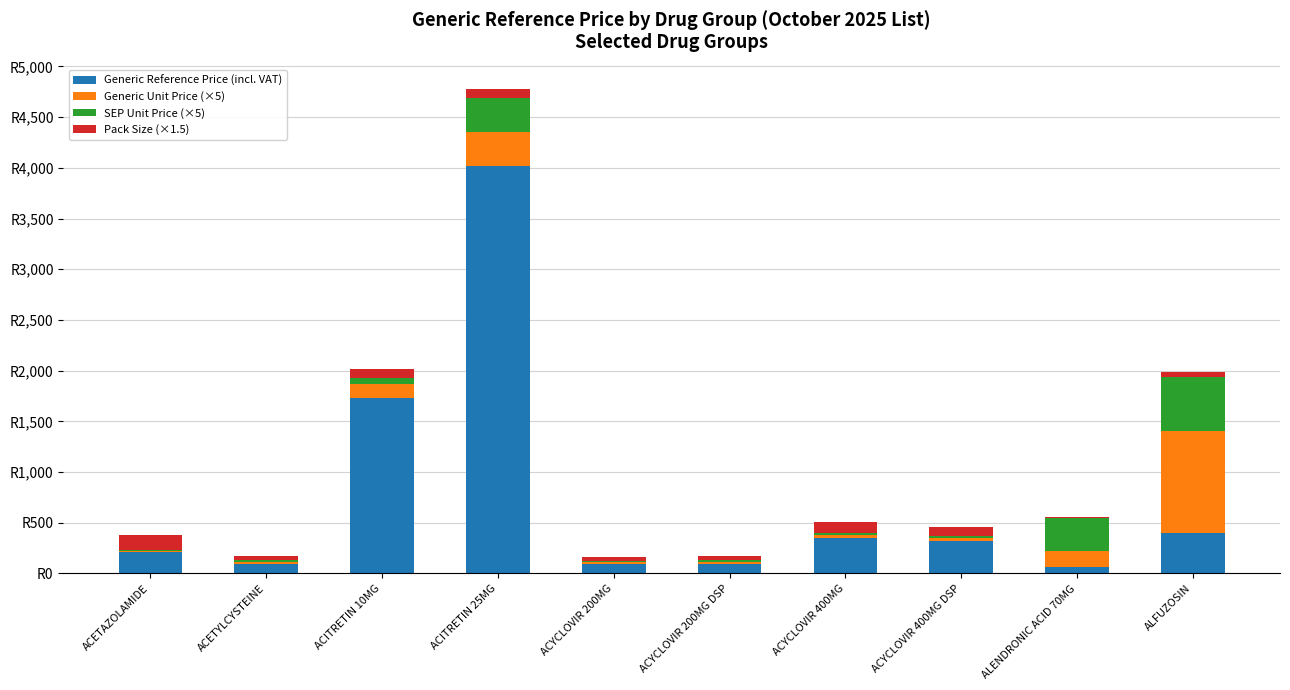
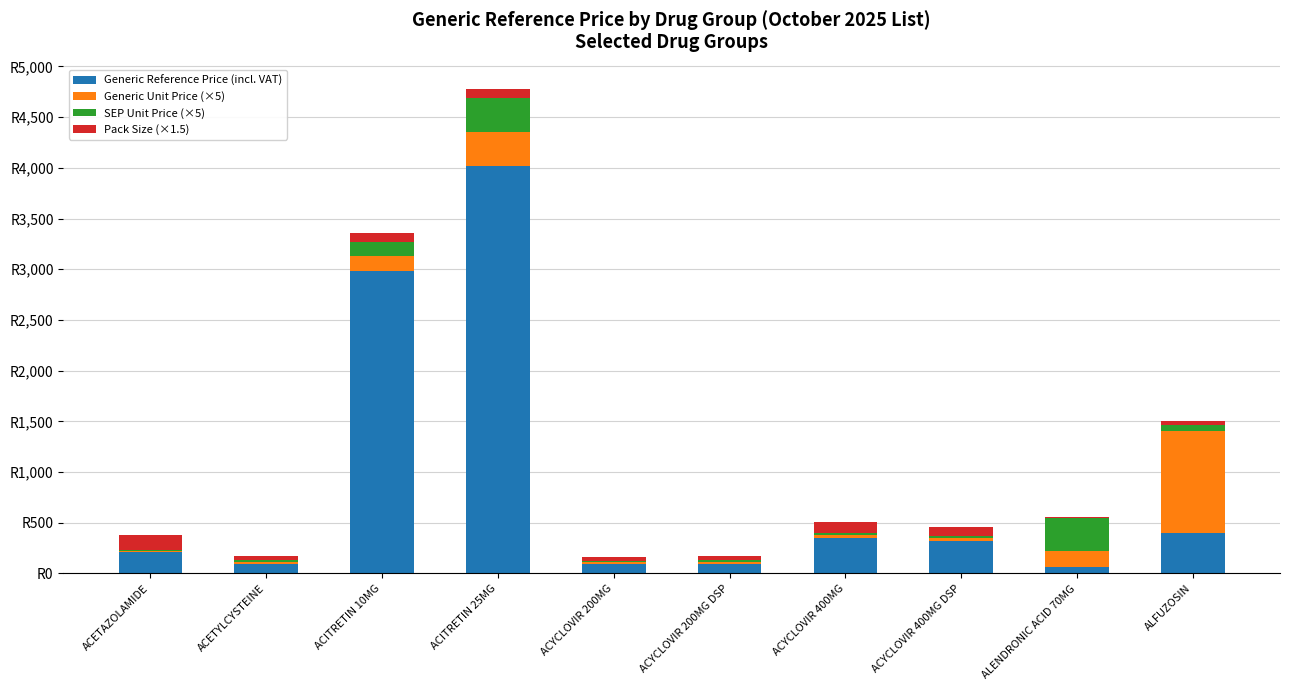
  {
    "Generic Reference Price (incl. VAT)": {
      "ACETAZOLAMIDE": "R210",
      "ACETYLCYSTEINE": "R100",
-     "ACITRETIN 10MG": "R1,730",
+     "ACITRETIN 10MG": "R2,980",
      "ACITRETIN 25MG": "R4,020",
      "ACYCLOVIR 200MG": "R90",
      "ACYCLOVIR 200MG DSP": "R100",
      "ACYCLOVIR 400MG": "R350",
      "ACYCLOVIR 400MG DSP": "R320",
      "ALENDRONIC ACID 70MG": "R60",
      "ALFUZOSIN": "R400"
    },
    "Generic Unit Price (×5)": {
      "ACITRETIN 10MG": "R140",
      "ACITRETIN 25MG": "R330",
      "ACYCLOVIR 400MG": "R30",
      "ACYCLOVIR 400MG DSP": "R30",
      "ALENDRONIC ACID 70MG": "R160",
      "ALFUZOSIN": "R1,000"
    },
    "SEP Unit Price (×5)": {
-     "ACITRETIN 10MG": "R60",
+     "ACITRETIN 10MG": "R140",
      "ACITRETIN 25MG": "R330",
      "ACYCLOVIR 400MG": "R30",
      "ACYCLOVIR 400MG DSP": "R30",
      "ALENDRONIC ACID 70MG": "R330",
-     "ALFUZOSIN": "R540"
+     "ALFUZOSIN": "R60"
    },
    "Pack Size (×1.5)": {
      "ACETAZOLAMIDE": "R150",
      "ACETYLCYSTEINE": "R40",
      "ACITRETIN 10MG": "R90",
      "ACITRETIN 25MG": "R90",
      "ACYCLOVIR 200MG": "R40",
      "ACYCLOVIR 200MG DSP": "R40",
      "ACYCLOVIR 400MG": "R110",
      "ACYCLOVIR 400MG DSP": "R90",
      "ALFUZOSIN": "R50"
    }
  }
